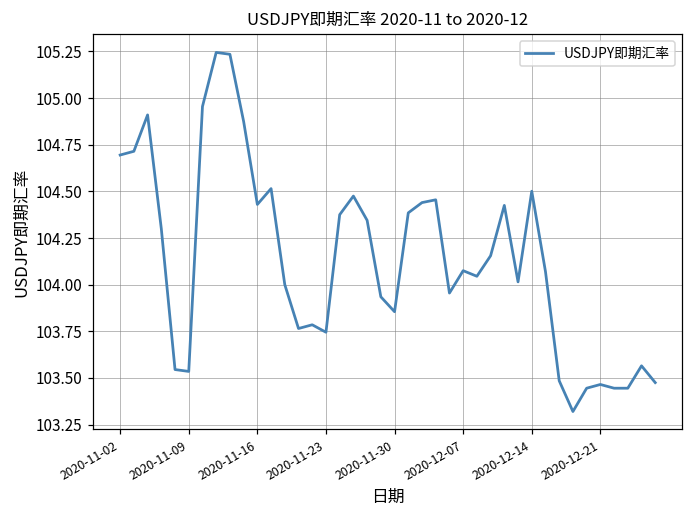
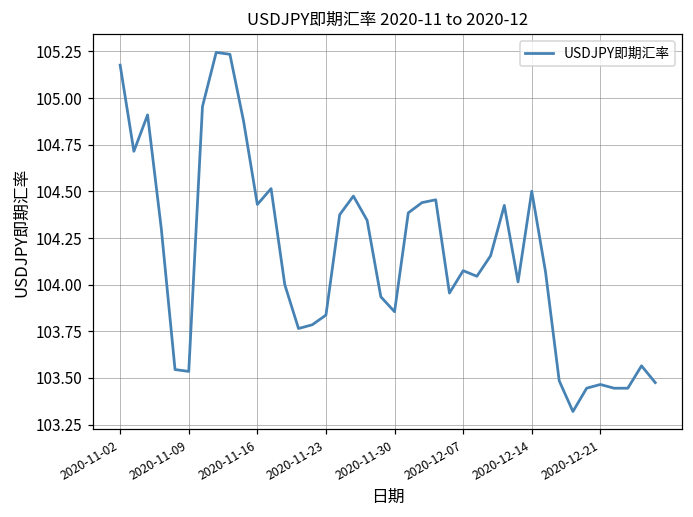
  {
-   "2020-11-02": 104.70,
+   "2020-11-02": 105.18,
    "2020-11-09": 103.54,
    "2020-11-16": 104.43,
-   "2020-11-23": 103.75,
+   "2020-11-23": 103.84,
    "2020-11-30": 103.86,
    "2020-12-07": 104.08,
    "2020-12-14": 104.50,
    "2020-12-21": 103.47
  }
